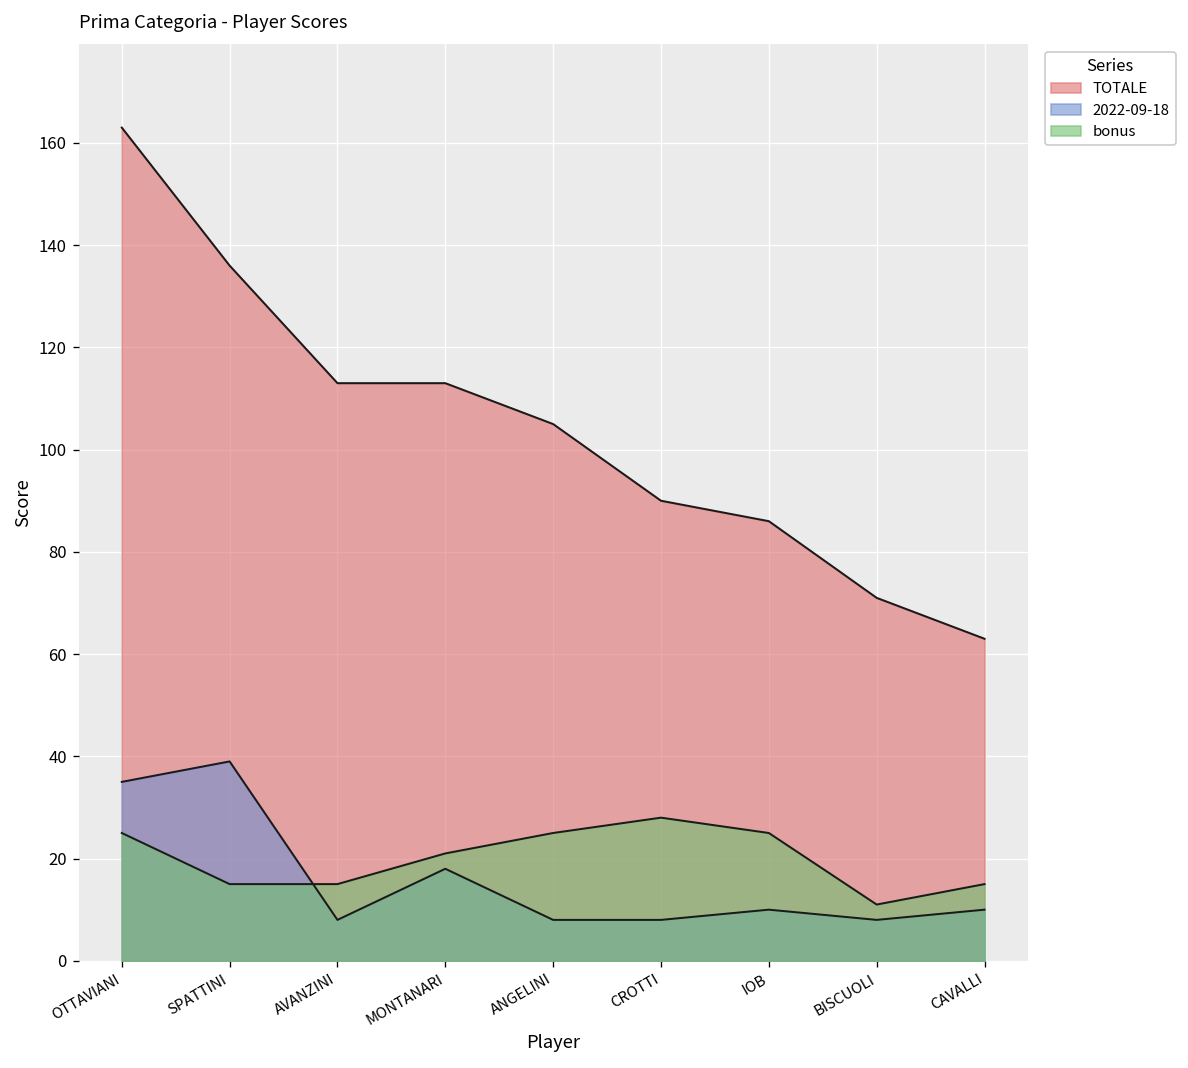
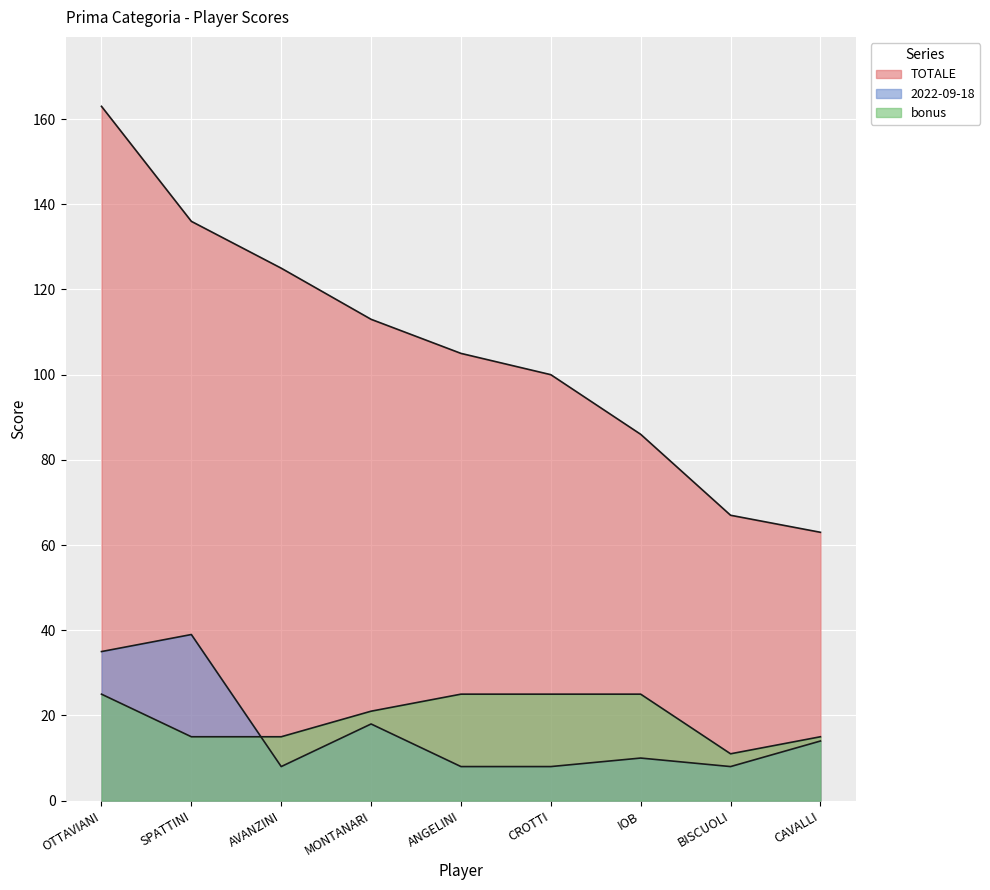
  {
    "TOTALE": {
      "OTTAVIANI": 163,
      "SPATTINI": 136,
-     "AVANZINI": 113,
+     "AVANZINI": 125,
      "MONTANARI": 113,
      "ANGELINI": 105,
-     "CROTTI": 90,
+     "CROTTI": 100,
      "IOB": 86,
-     "BISCUOLI": 71,
+     "BISCUOLI": 67,
      "CAVALLI": 63
    },
    "2022-09-18": {
      "OTTAVIANI": 35,
      "SPATTINI": 39,
      "AVANZINI": 8,
      "MONTANARI": 18,
      "ANGELINI": 8,
      "CROTTI": 8,
      "IOB": 10,
      "BISCUOLI": 8,
-     "CAVALLI": 10
+     "CAVALLI": 14
    },
    "bonus": {
      "OTTAVIANI": 25,
      "SPATTINI": 15,
      "AVANZINI": 15,
      "MONTANARI": 21,
      "ANGELINI": 25,
-     "CROTTI": 28,
+     "CROTTI": 25,
      "IOB": 25,
      "BISCUOLI": 11,
      "CAVALLI": 15
    }
  }
